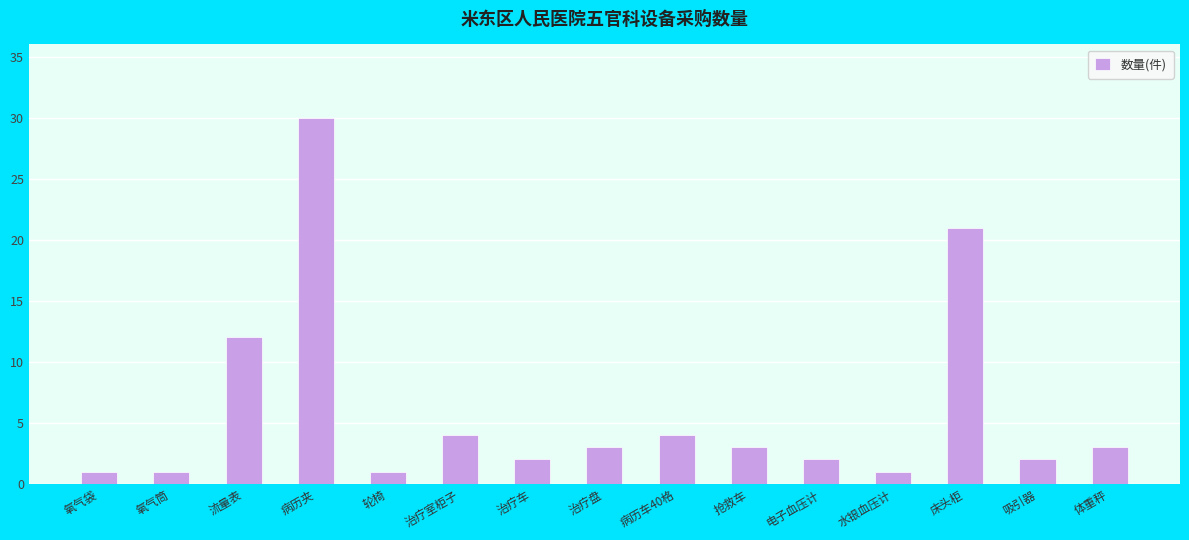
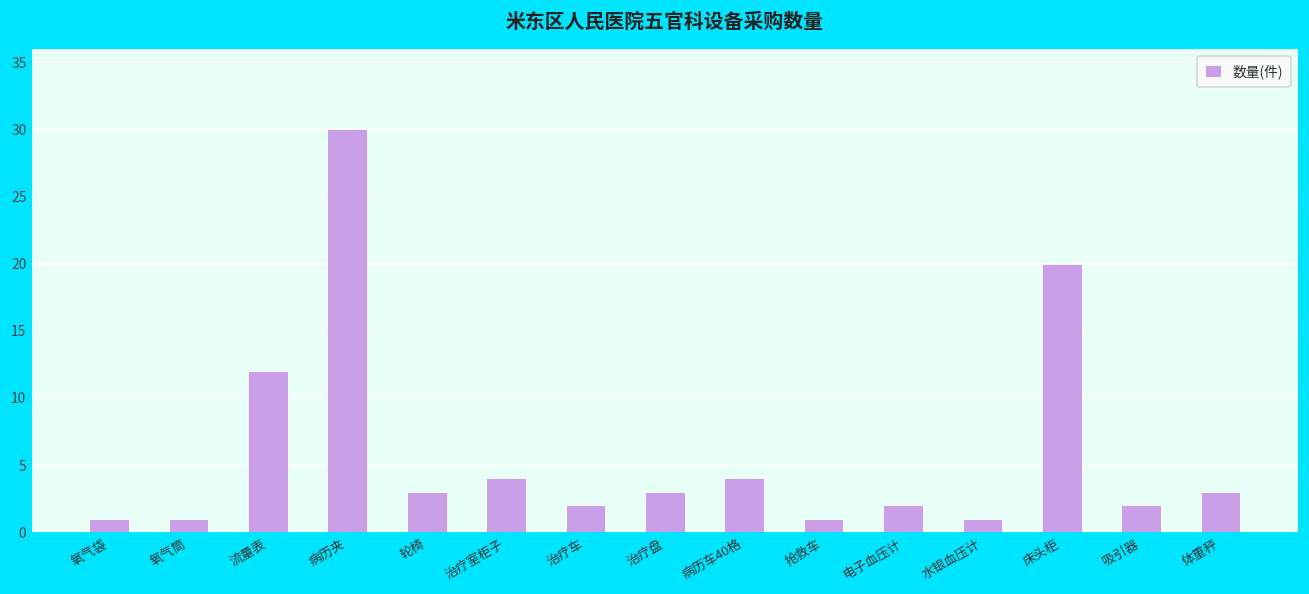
  {
    "氧气袋": 1,
    "氧气筒": 1,
    "流量表": 12,
    "病历夹": 30,
-   "轮椅": 1,
+   "轮椅": 3,
    "治疗室柜子": 4,
    "治疗车": 2,
    "治疗盘": 3,
    "病历车40格": 4,
-   "抢救车": 3,
+   "抢救车": 1,
    "电子血压计": 2,
    "水银血压计": 1,
-   "床头柜": 21,
+   "床头柜": 20,
    "吸引器": 2,
    "体重秤": 3
  }
